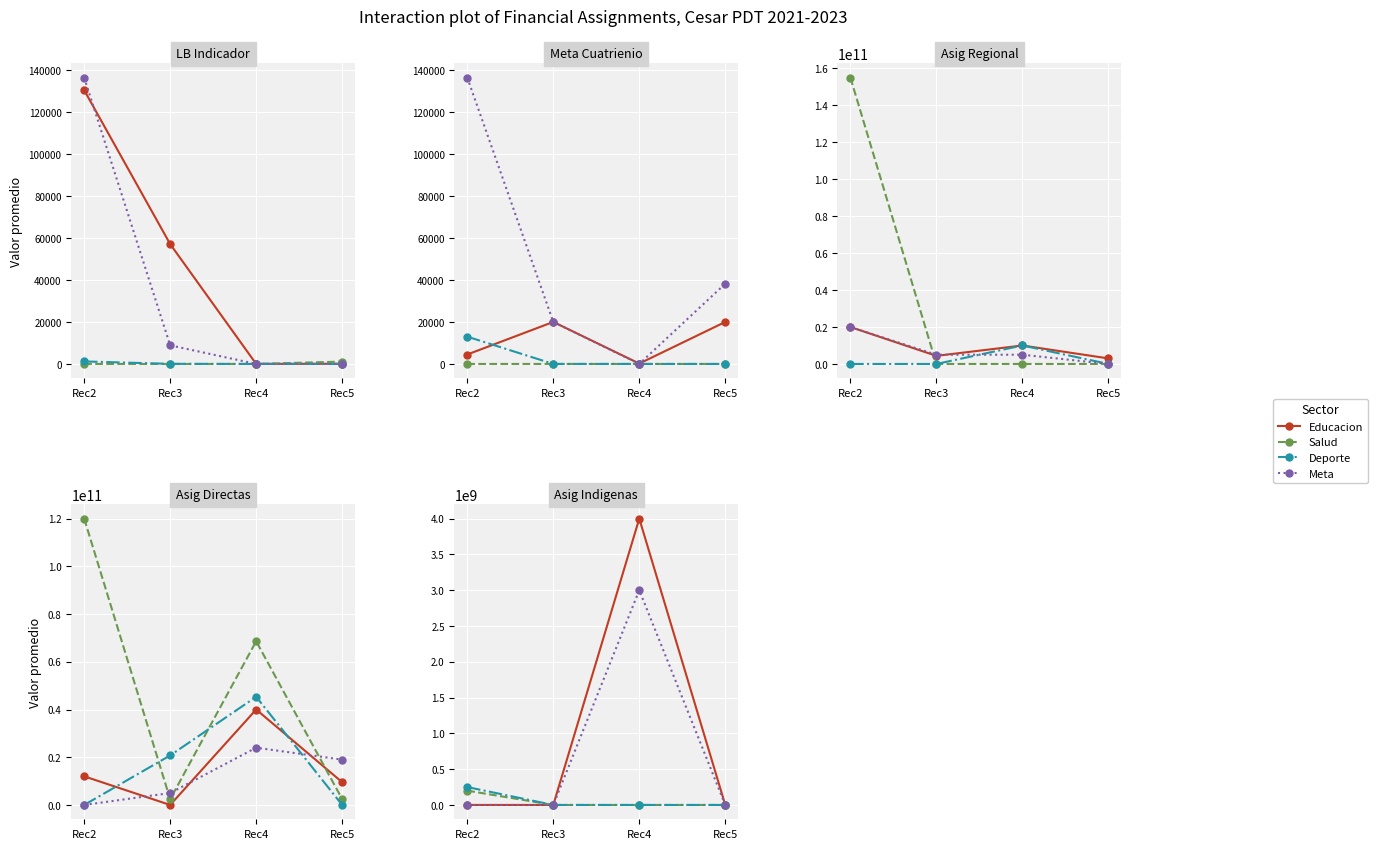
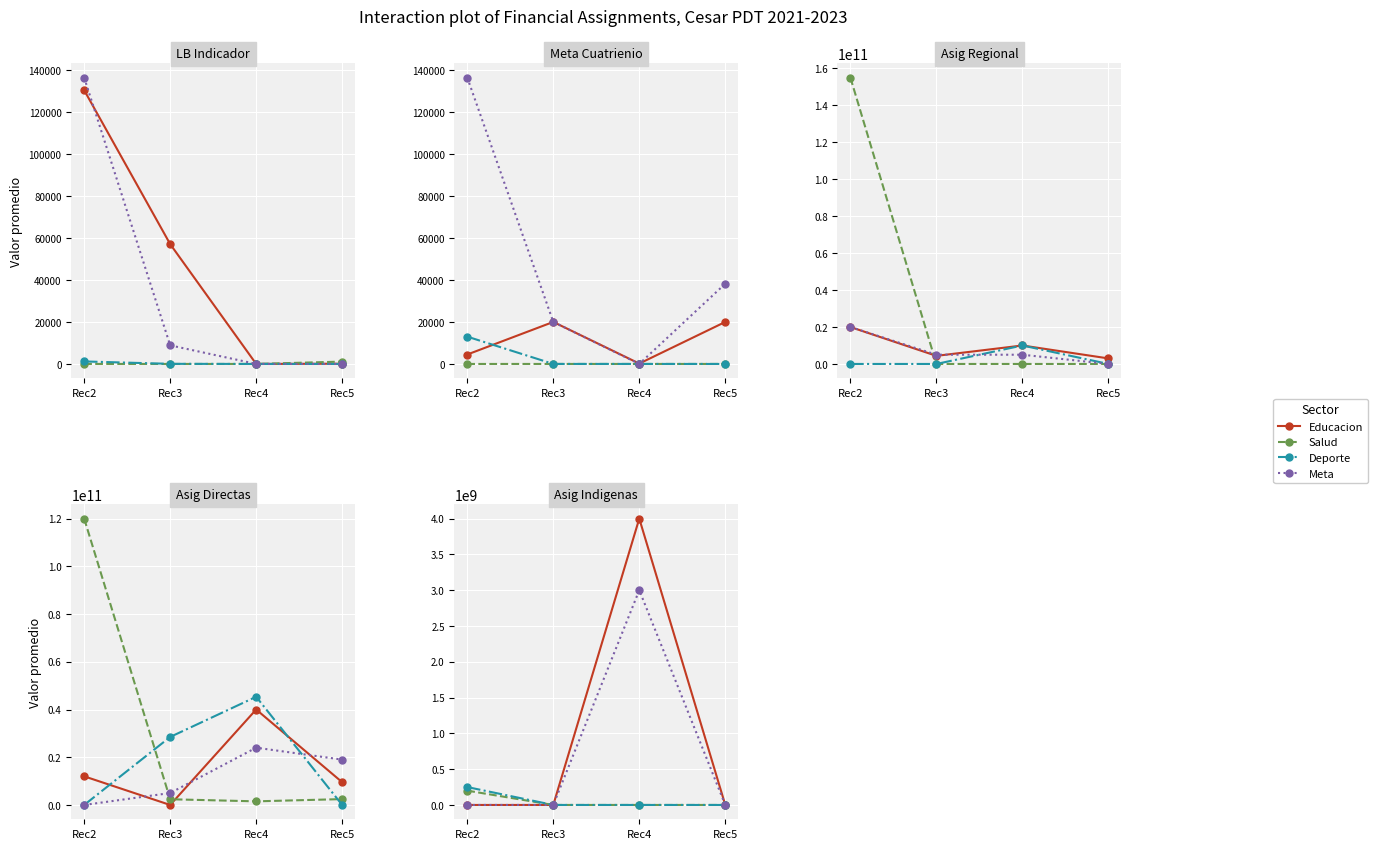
  {
    "LB Indicador": {
      "Educacion": {
        "Rec2": 130000,
        "Rec3": 57000
      },
      "Meta": {
        "Rec2": 136000,
        "Rec3": 9000
      }
    },
    "Meta Cuatrienio": {
      "Educacion": {
        "Rec2": 5000,
        "Rec5": 20000
      },
      "Salud": {
        "Rec2": 0
      },
      "Deporte": {
        "Rec2": 13000
      },
      "Meta": {
        "Rec2": 136000,
        "Rec5": 38000
      }
    },
    "Asig Regional": {
      "Educacion": {
        "Rec5": 3000000000
      },
      "Salud": {
        "Rec2": 155000000000,
        "Rec4": 0
      },
      "Deporte": {
        "Rec2": 0
      },
      "Meta": {
        "Rec4": 5000000000
      }
    },
    "Asig Directas": {
      "Educacion": {
        "Rec2": 12000000000,
        "Rec3": 0,
        "Rec4": 40000000000,
        "Rec5": 10000000000
      },
      "Salud": {
        "Rec2": 120000000000,
        "Rec3": 2000000000,
-       "Rec4": 69000000000,
+       "Rec4": 2000000000,
        "Rec5": 2000000000
      },
      "Deporte": {
-       "Rec3": 21000000000,
+       "Rec3": 29000000000,
        "Rec4": 45000000000,
        "Rec5": 0
      },
      "Meta": {
        "Rec3": 5000000000,
        "Rec4": 24000000000,
        "Rec5": 19000000000
      }
    },
    "Asig Indigenas": {
      "Educacion": {
        "Rec4": 4000000000
      },
      "Salud": {
        "Rec2": 200000000
      },
      "Deporte": {
        "Rec2": 300000000
      },
      "Meta": {
        "Rec4": 3000000000
      }
    }
  }
